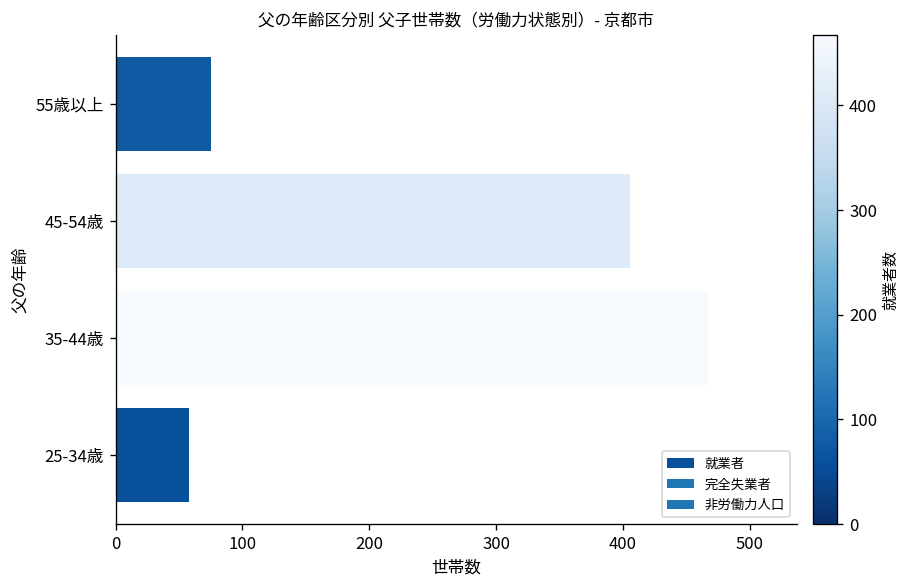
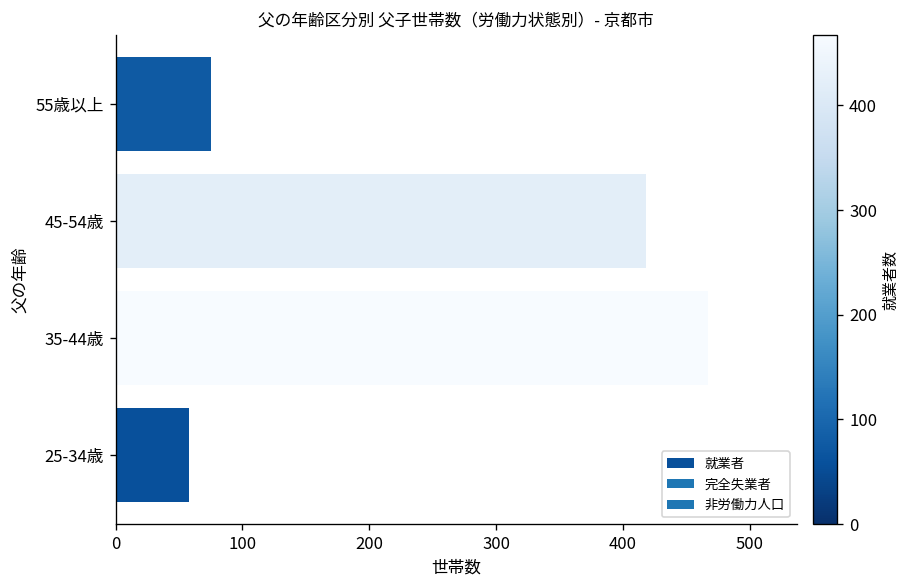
  {
    "55歳以上": 75,
-   "45-54歳": 406,
+   "45-54歳": 418,
    "35-44歳": 467,
    "25-34歳": 58
  }
